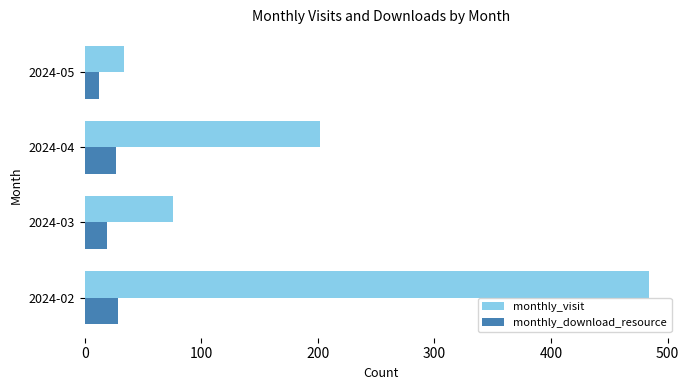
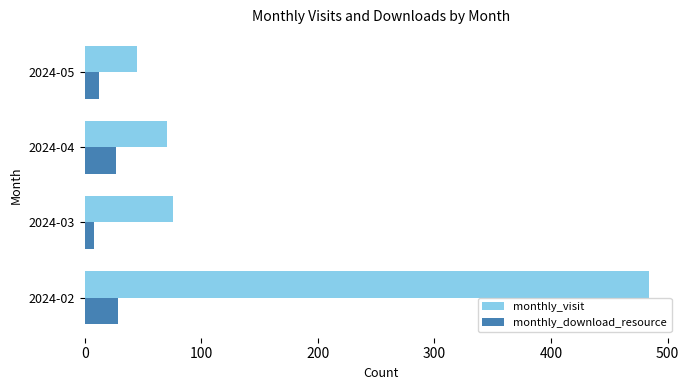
  {
    "monthly_visit": {
-     "2024-05": 34,
-     "2024-04": 202,
+     "2024-05": 45,
+     "2024-04": 71,
      "2024-03": 76,
      "2024-02": 484
    },
    "monthly_download_resource": {
      "2024-05": 12,
      "2024-04": 27,
-     "2024-03": 19,
+     "2024-03": 8,
      "2024-02": 29
    }
  }
